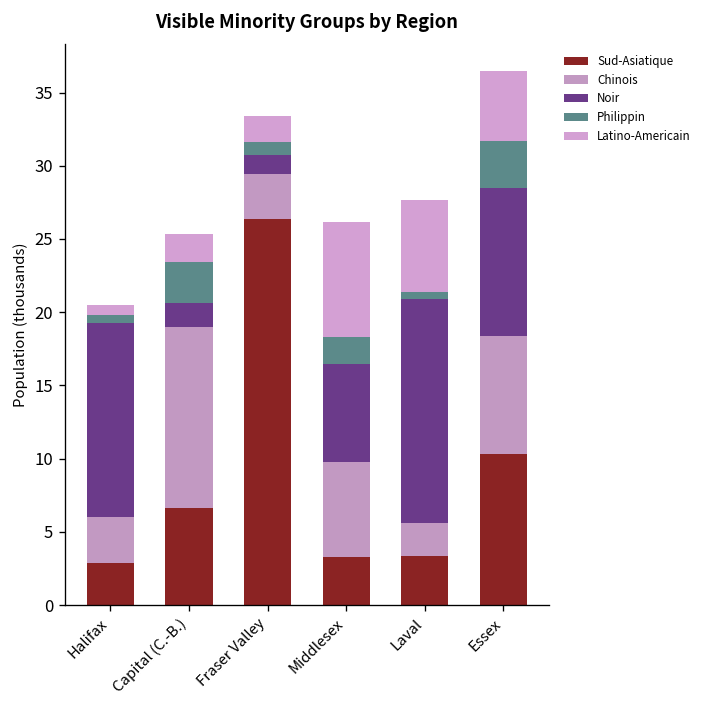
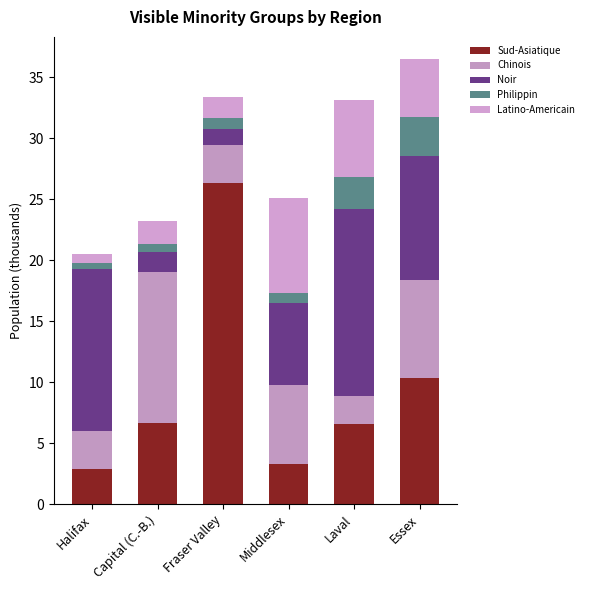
  {
    "Sud-Asiatique": {
      "Halifax": 2.9,
      "Capital (C.-B.)": 6.6,
      "Fraser Valley": 26.4,
      "Middlesex": 3.3,
-     "Laval": 3.3,
+     "Laval": 6.6,
      "Essex": 10.4
    },
    "Noir": {
      "Halifax": 13.3,
      "Capital (C.-B.)": 1.6,
      "Fraser Valley": 1.3,
      "Middlesex": 6.7,
      "Laval": 15.3,
      "Essex": 10.1
    },
    "Philippin": {
      "Halifax": 0.5,
-     "Capital (C.-B.)": 2.8,
+     "Capital (C.-B.)": 0.7,
      "Fraser Valley": 0.9,
-     "Middlesex": 1.9,
-     "Laval": 0.5,
+     "Middlesex": 0.8,
+     "Laval": 2.6,
      "Essex": 3.2
    }
  }
